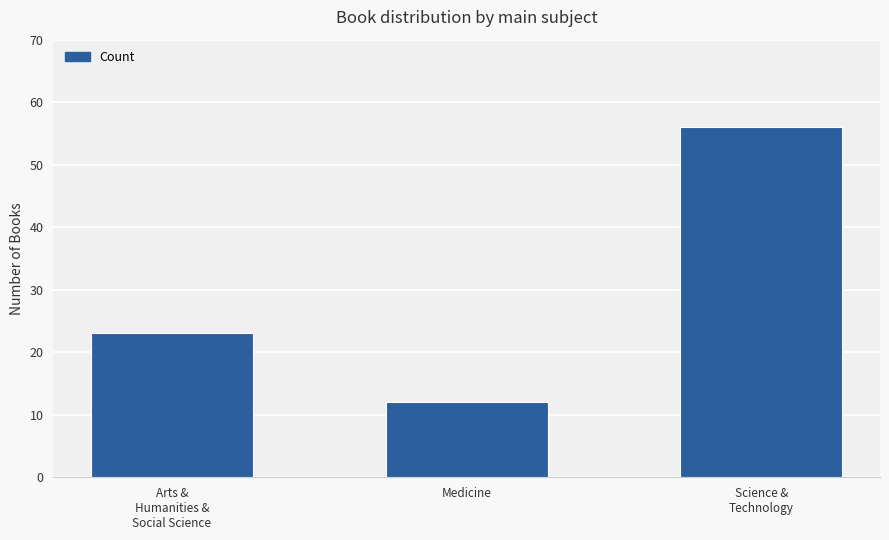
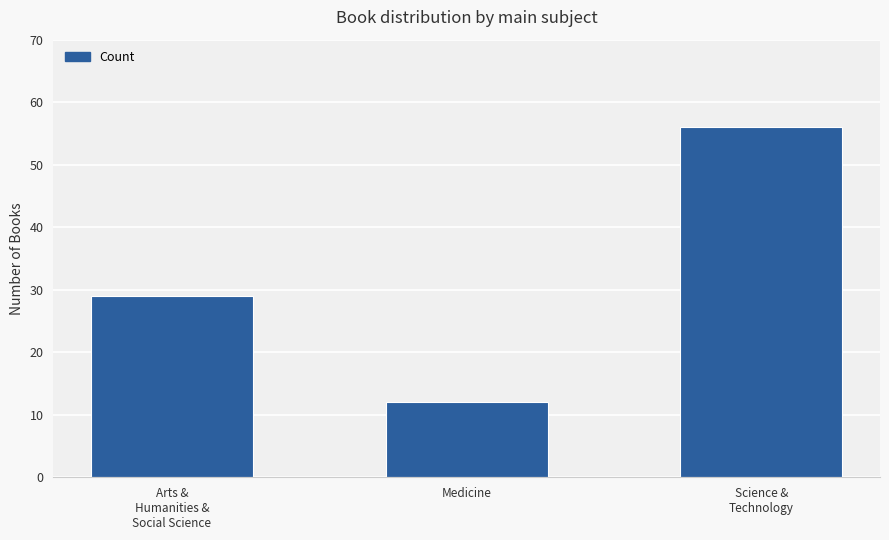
  {
-   "Arts & Humanities & Social Science": 23,
+   "Arts & Humanities & Social Science": 29,
    "Medicine": 12,
    "Science & Technology": 56
  }
